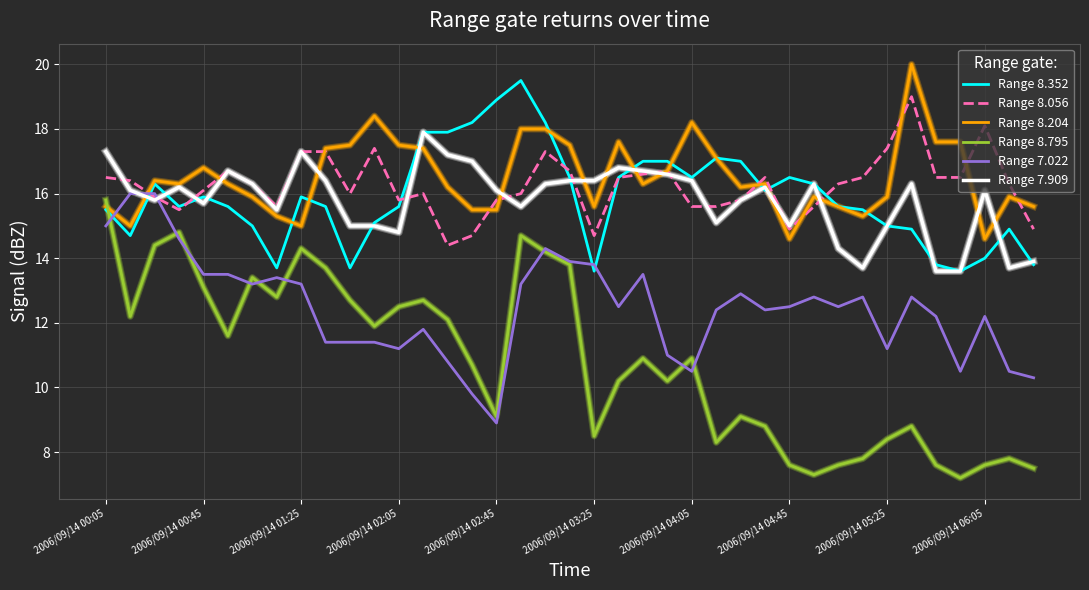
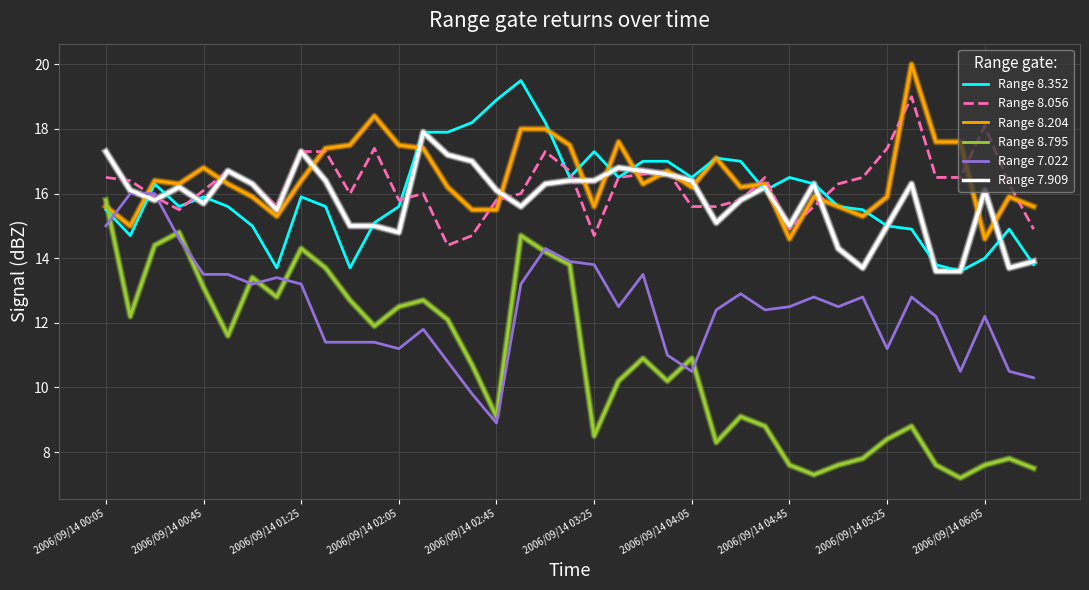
  {
    "Range 8.352": {
      "2006/09/14 00:05": 15.5,
      "2006/09/14 00:45": 15.9,
      "2006/09/14 01:25": 15.9,
      "2006/09/14 02:05": 15.6,
      "2006/09/14 02:45": 18.9,
-     "2006/09/14 03:25": 13.6,
+     "2006/09/14 03:25": 17.3,
      "2006/09/14 04:05": 16.5,
      "2006/09/14 04:45": 16.5,
      "2006/09/14 06:05": 14.0
    },
    "Range 8.056": {
      "2006/09/14 00:05": 16.5,
      "2006/09/14 00:45": 16.1,
      "2006/09/14 02:05": 15.8,
      "2006/09/14 02:45": 15.8,
      "2006/09/14 03:25": 14.7,
      "2006/09/14 04:05": 15.6,
      "2006/09/14 04:45": 14.9,
      "2006/09/14 05:25": 17.4
    },
    "Range 8.204": {
      "2006/09/14 00:05": 15.6,
      "2006/09/14 00:45": 16.8,
-     "2006/09/14 01:25": 15.0,
+     "2006/09/14 01:25": 16.4,
      "2006/09/14 02:05": 17.5,
      "2006/09/14 02:45": 15.5,
      "2006/09/14 03:25": 15.6,
-     "2006/09/14 04:05": 18.2,
+     "2006/09/14 04:05": 16.2,
      "2006/09/14 04:45": 14.6,
      "2006/09/14 05:25": 15.9,
      "2006/09/14 06:05": 14.6
    },
    "Range 8.795": {
      "2006/09/14 00:05": 15.8,
      "2006/09/14 00:45": 13.1,
      "2006/09/14 01:25": 14.3,
      "2006/09/14 02:05": 12.5,
      "2006/09/14 02:45": 9.1,
      "2006/09/14 03:25": 8.5,
      "2006/09/14 04:05": 10.9,
      "2006/09/14 04:45": 7.6,
      "2006/09/14 05:25": 8.4,
      "2006/09/14 06:05": 7.6
    },
    "Range 7.022": {
      "2006/09/14 00:05": 15.0,
      "2006/09/14 00:45": 13.5,
      "2006/09/14 01:25": 13.2,
      "2006/09/14 02:05": 11.2,
      "2006/09/14 02:45": 8.9,
      "2006/09/14 03:25": 13.8,
      "2006/09/14 04:05": 10.5,
      "2006/09/14 04:45": 12.5,
      "2006/09/14 05:25": 11.2,
      "2006/09/14 06:05": 12.2
    },
    "Range 7.909": {
      "2006/09/14 00:05": 17.3,
      "2006/09/14 00:45": 15.7,
      "2006/09/14 02:05": 14.8,
      "2006/09/14 02:45": 16.1,
      "2006/09/14 03:25": 16.4,
      "2006/09/14 04:05": 16.4,
      "2006/09/14 04:45": 15.0
    }
  }
